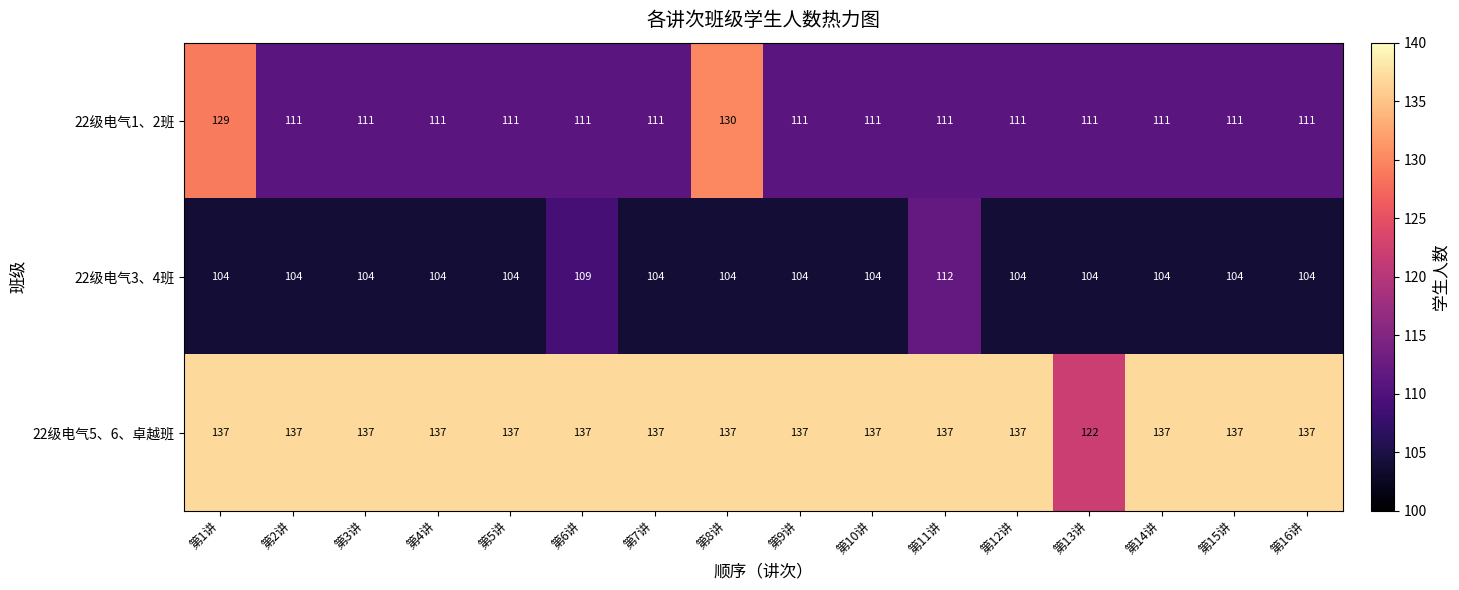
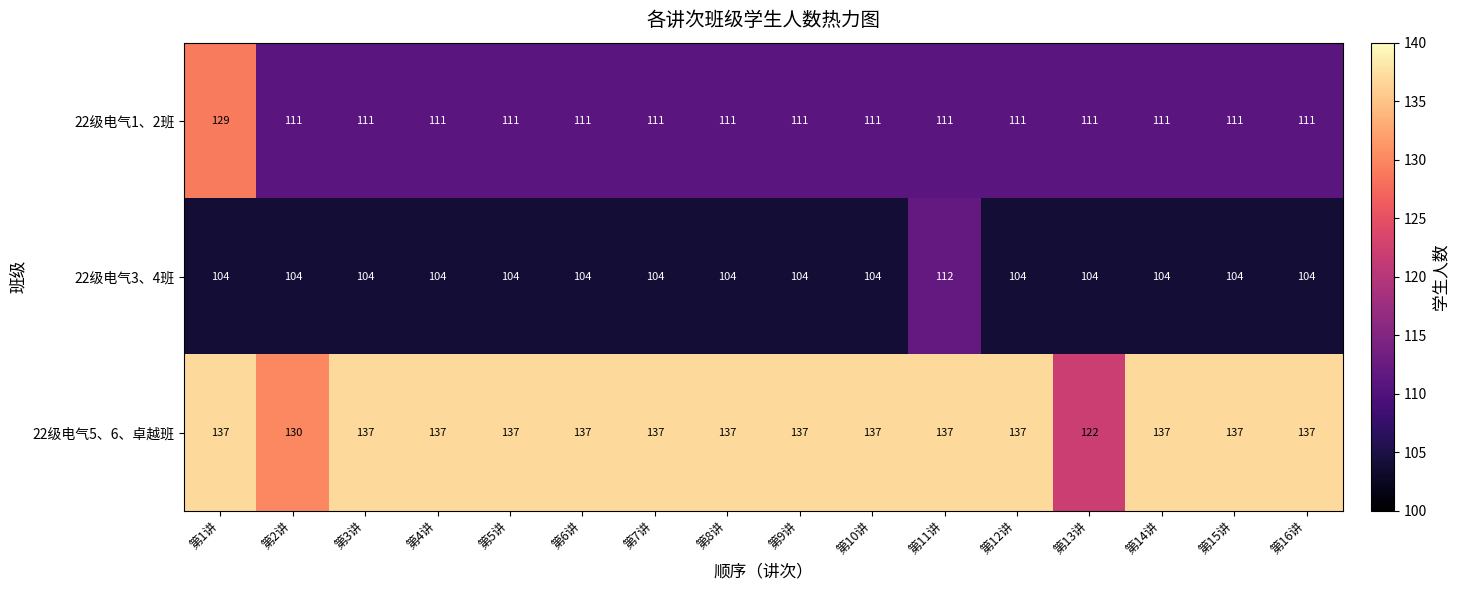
  {
    "22级电气1、2班": {
      "第1讲": 129,
      "第2讲": 111,
      "第3讲": 111,
      "第4讲": 111,
      "第5讲": 111,
      "第6讲": 111,
      "第7讲": 111,
-     "第8讲": 130,
+     "第8讲": 111,
      "第9讲": 111,
      "第10讲": 111,
      "第11讲": 111,
      "第12讲": 111,
      "第13讲": 111,
      "第14讲": 111,
      "第15讲": 111,
      "第16讲": 111
    },
    "22级电气3、4班": {
      "第1讲": 104,
      "第2讲": 104,
      "第3讲": 104,
      "第4讲": 104,
      "第5讲": 104,
-     "第6讲": 109,
+     "第6讲": 104,
      "第7讲": 104,
      "第8讲": 104,
      "第9讲": 104,
      "第10讲": 104,
      "第11讲": 112,
      "第12讲": 104,
      "第13讲": 104,
      "第14讲": 104,
      "第15讲": 104,
      "第16讲": 104
    },
    "22级电气5、6、卓越班": {
      "第1讲": 137,
-     "第2讲": 137,
+     "第2讲": 130,
      "第3讲": 137,
      "第4讲": 137,
      "第5讲": 137,
      "第6讲": 137,
      "第7讲": 137,
      "第8讲": 137,
      "第9讲": 137,
      "第10讲": 137,
      "第11讲": 137,
      "第12讲": 137,
      "第13讲": 122,
      "第14讲": 137,
      "第15讲": 137,
      "第16讲": 137
    }
  }
